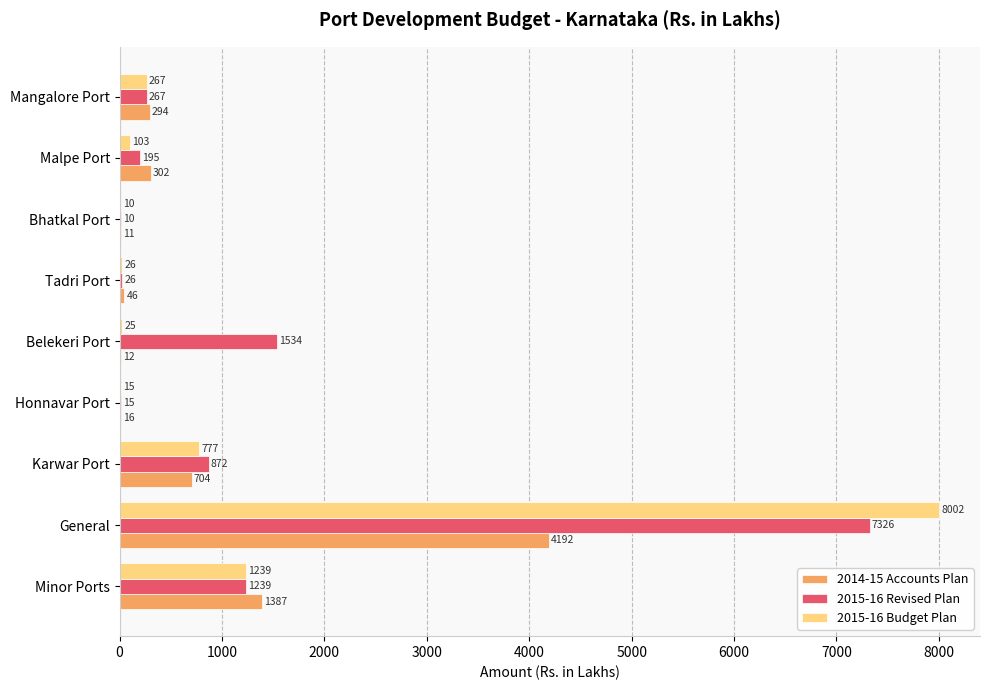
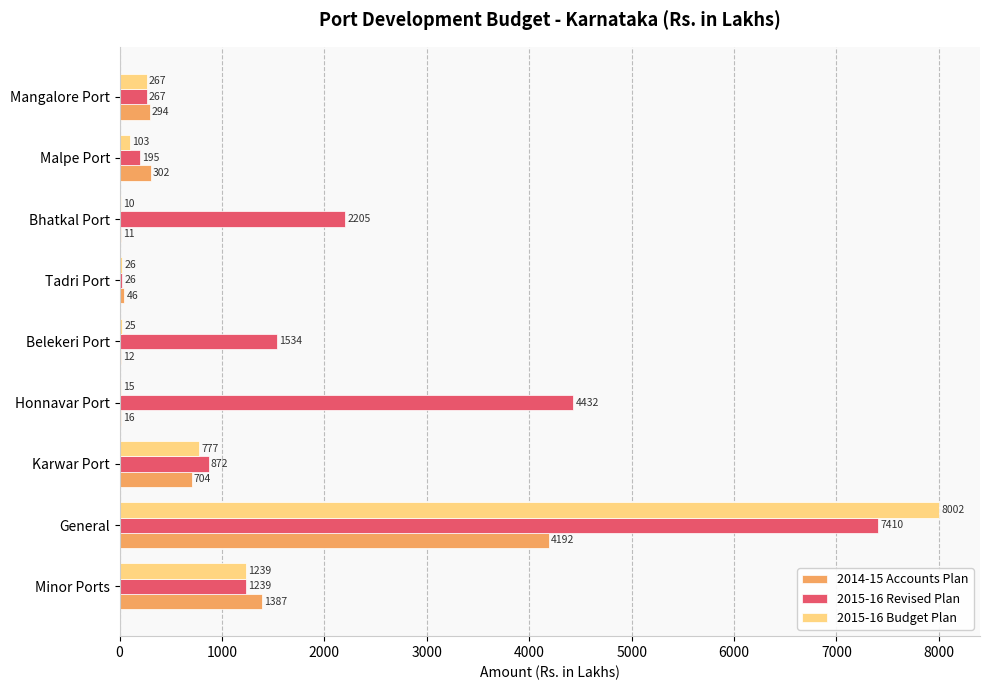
  {
    "2015-16 Revised Plan": {
      "Mangalore Port": 267,
      "Malpe Port": 195,
-     "Bhatkal Port": 10,
+     "Bhatkal Port": 2205,
      "Tadri Port": 26,
      "Belekeri Port": 1534,
-     "Honnavar Port": 15,
+     "Honnavar Port": 4432,
      "Karwar Port": 872,
-     "General": 7326,
+     "General": 7410,
      "Minor Ports": 1239
    }
  }
